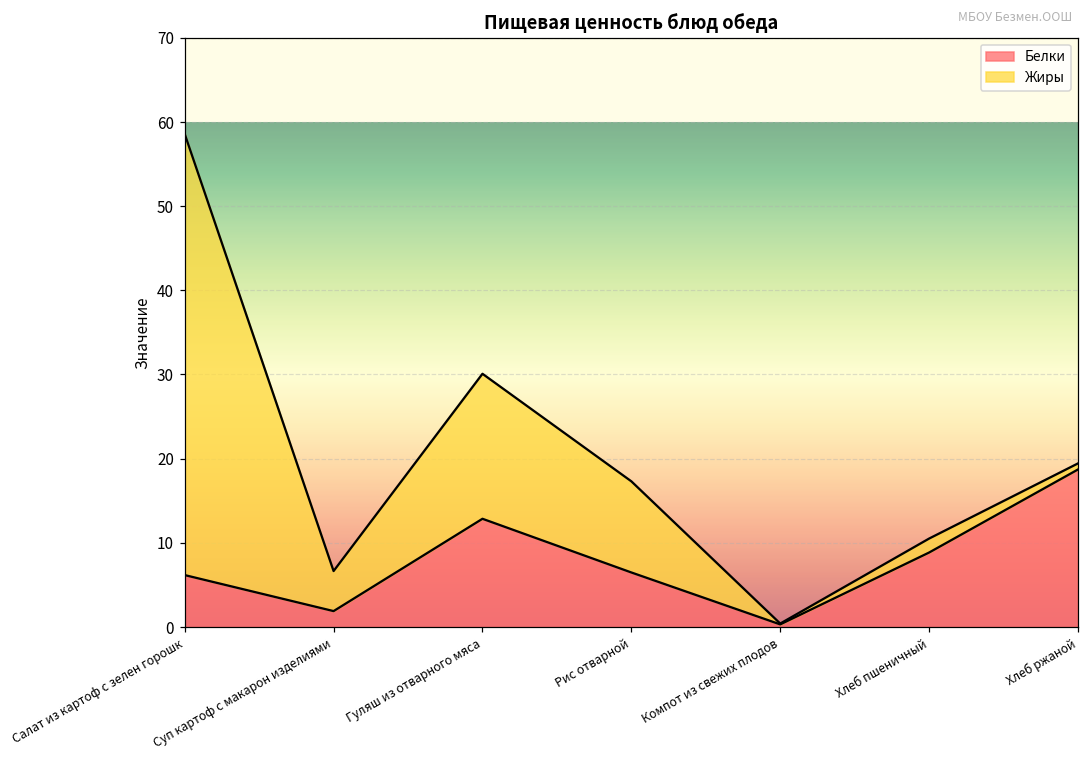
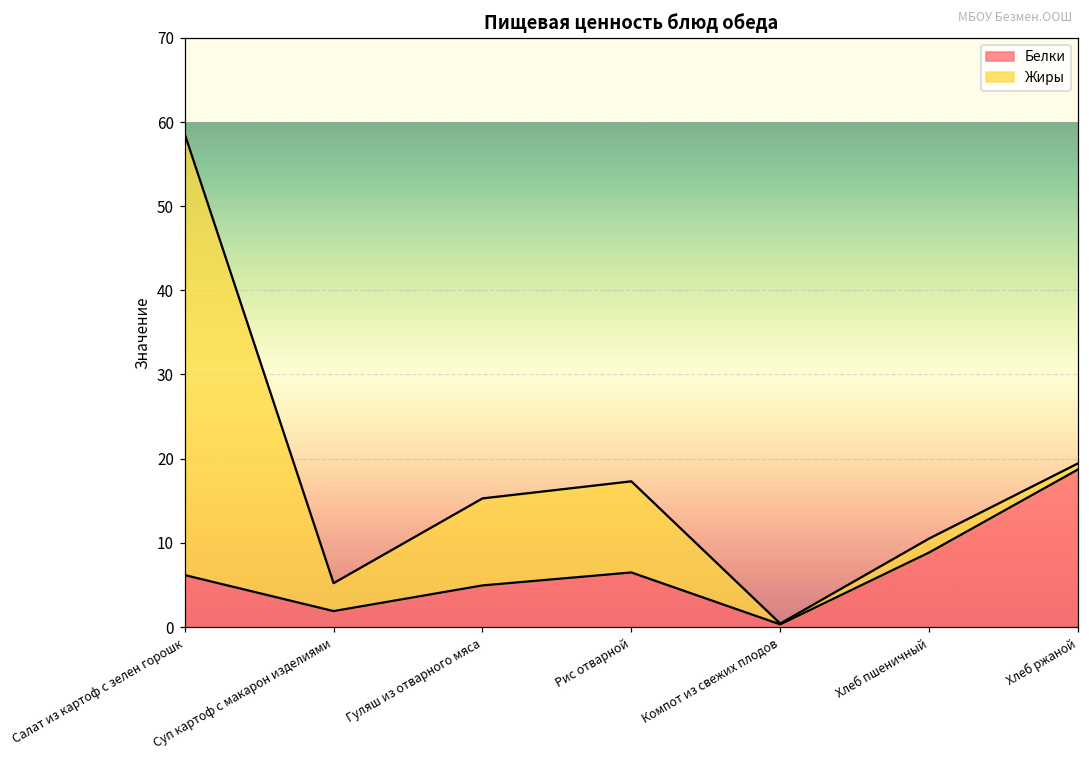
  {
    "Белки": {
      "Салат из картоф с зелен горошк": 6,
      "Суп картоф с макарон изделиями": 2,
-     "Гуляш из отварного мяса": 13,
+     "Гуляш из отварного мяса": 5,
      "Рис отварной": 6,
      "Хлеб пшеничный": 9,
      "Хлеб ржаной": 19
    },
    "Жиры": {
      "Салат из картоф с зелен горошк": 52,
-     "Суп картоф с макарон изделиями": 5,
-     "Гуляш из отварного мяса": 17,
+     "Суп картоф с макарон изделиями": 3,
+     "Гуляш из отварного мяса": 10,
      "Рис отварной": 11,
      "Хлеб пшеничный": 2,
      "Хлеб ржаной": 1
    }
  }
